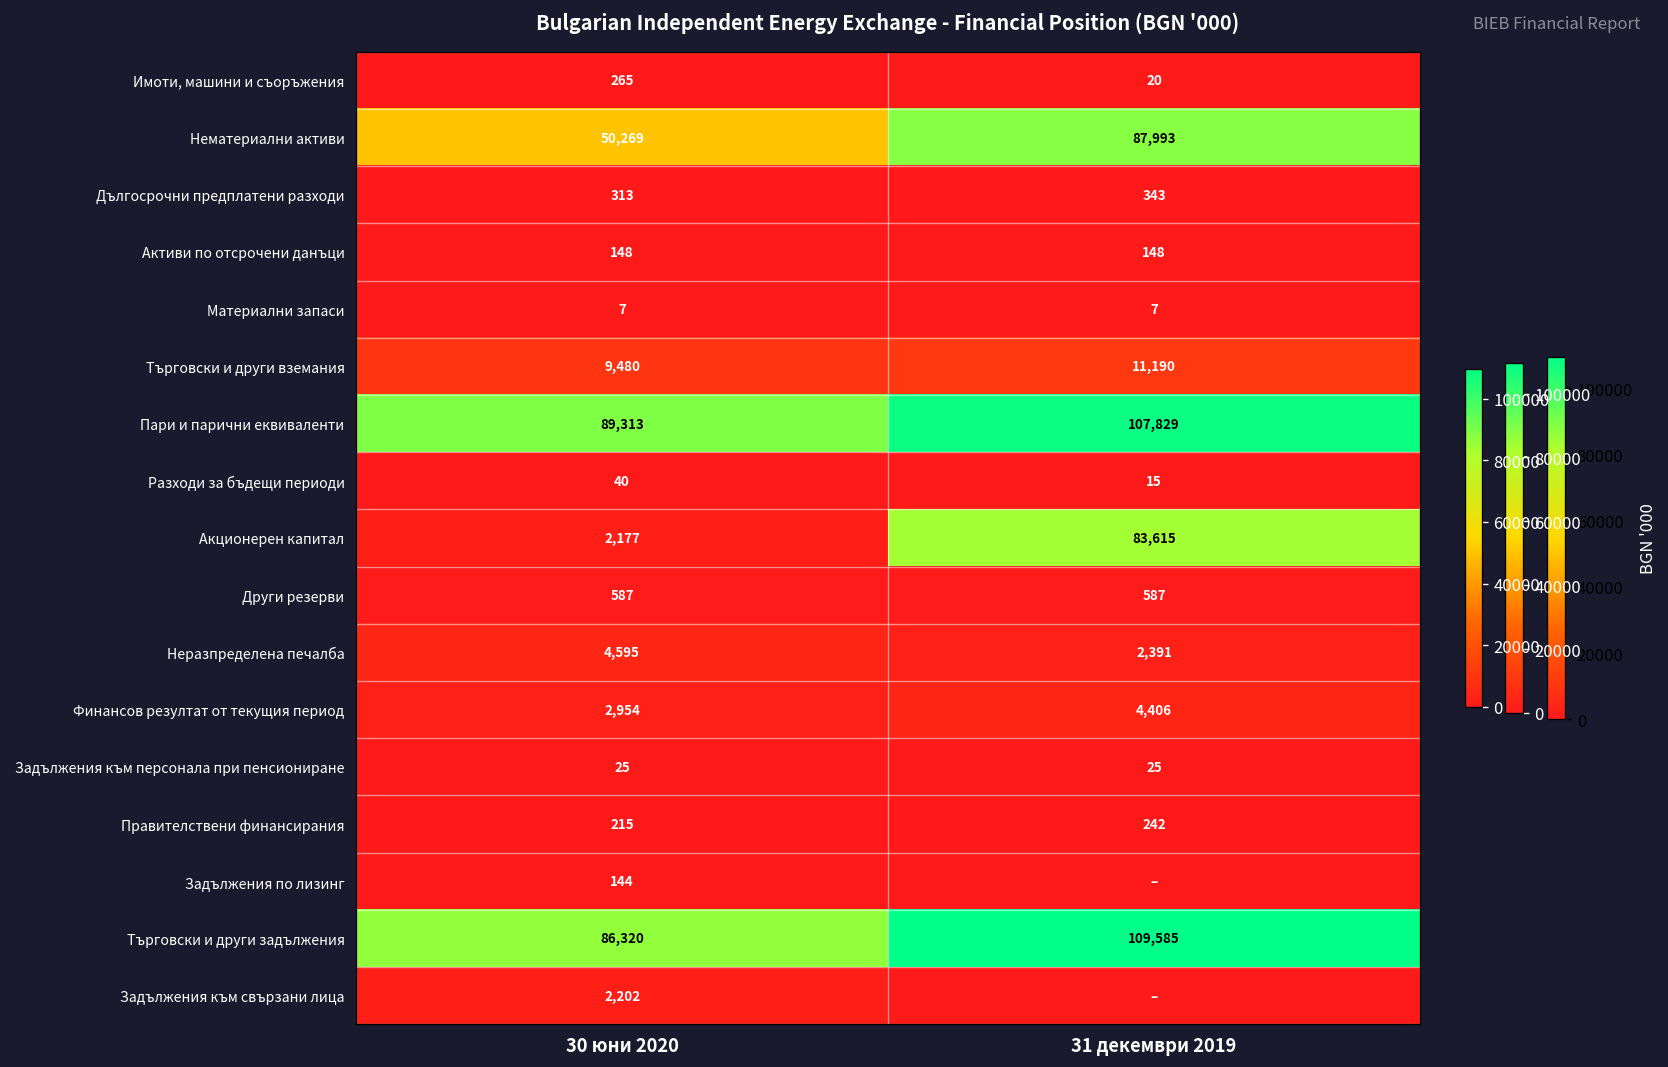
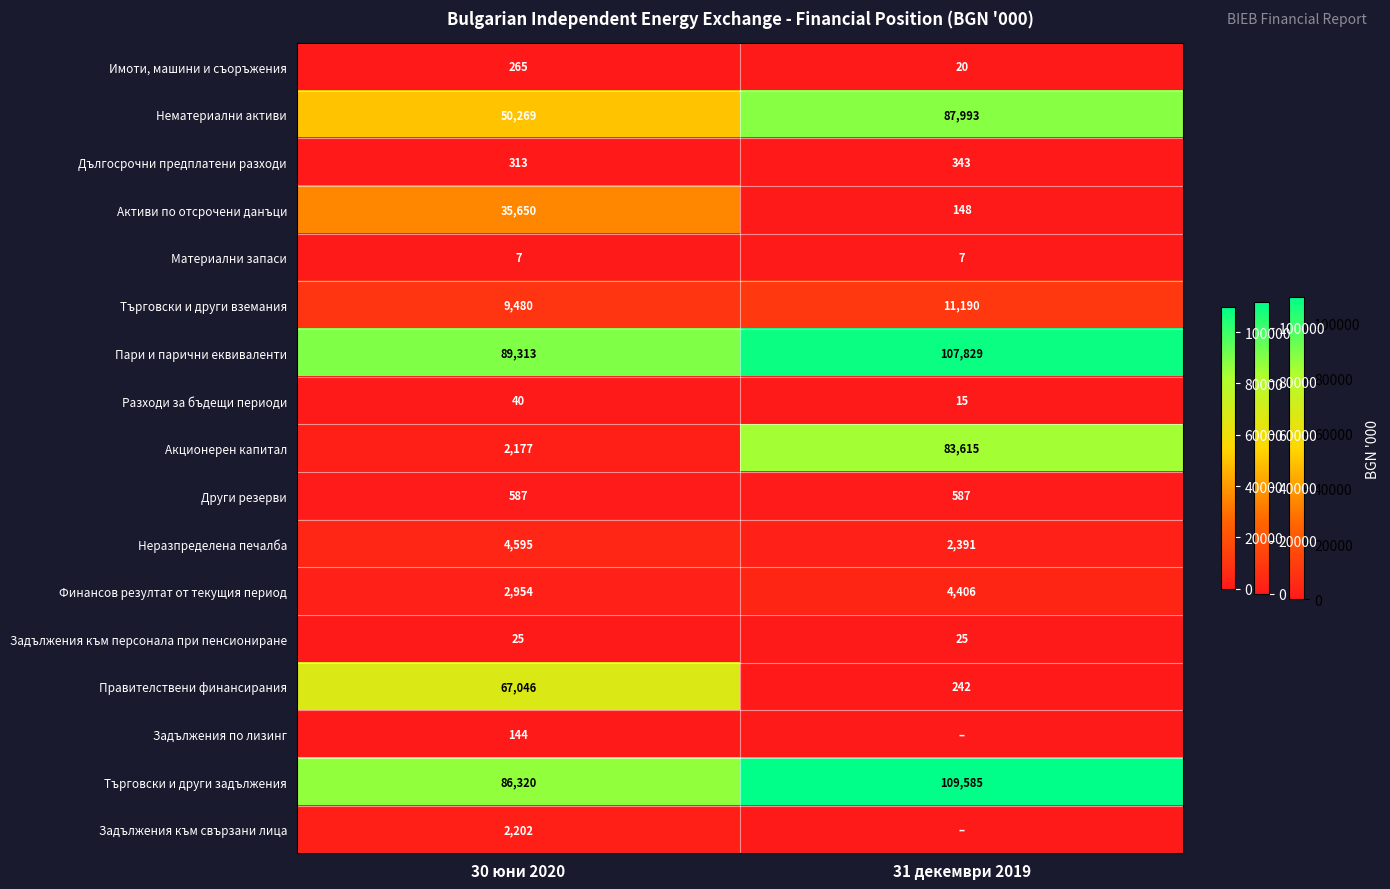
  {
    "Имоти, машини и съоръжения": {
      "30 юни 2020": "265",
      "31 декември 2019": "20"
    },
    "Нематериални активи": {
      "30 юни 2020": "50,269",
      "31 декември 2019": "87,993"
    },
    "Дългосрочни предплатени разходи": {
      "30 юни 2020": "313",
      "31 декември 2019": "343"
    },
    "Активи по отсрочени данъци": {
-     "30 юни 2020": "148",
+     "30 юни 2020": "35,650",
      "31 декември 2019": "148"
    },
    "Материални запаси": {
      "30 юни 2020": "7",
      "31 декември 2019": "7"
    },
    "Търговски и други вземания": {
      "30 юни 2020": "9,480",
      "31 декември 2019": "11,190"
    },
    "Пари и парични еквиваленти": {
      "30 юни 2020": "89,313",
      "31 декември 2019": "107,829"
    },
    "Разходи за бъдещи периоди": {
      "30 юни 2020": "40",
      "31 декември 2019": "15"
    },
    "Акционерен капитал": {
      "30 юни 2020": "2,177",
      "31 декември 2019": "83,615"
    },
    "Други резерви": {
      "30 юни 2020": "587",
      "31 декември 2019": "587"
    },
    "Неразпределена печалба": {
      "30 юни 2020": "4,595",
      "31 декември 2019": "2,391"
    },
    "Финансов резултат от текущия период": {
      "30 юни 2020": "2,954",
      "31 декември 2019": "4,406"
    },
    "Задължения към персонала при пенсиониране": {
      "30 юни 2020": "25",
      "31 декември 2019": "25"
    },
    "Правителствени финансирания": {
-     "30 юни 2020": "215",
+     "30 юни 2020": "67,046",
      "31 декември 2019": "242"
    },
    "Задължения по лизинг": {
      "30 юни 2020": "144"
    },
    "Търговски и други задължения": {
      "30 юни 2020": "86,320",
      "31 декември 2019": "109,585"
    },
    "Задължения към свързани лица": {
      "30 юни 2020": "2,202"
    }
  }
